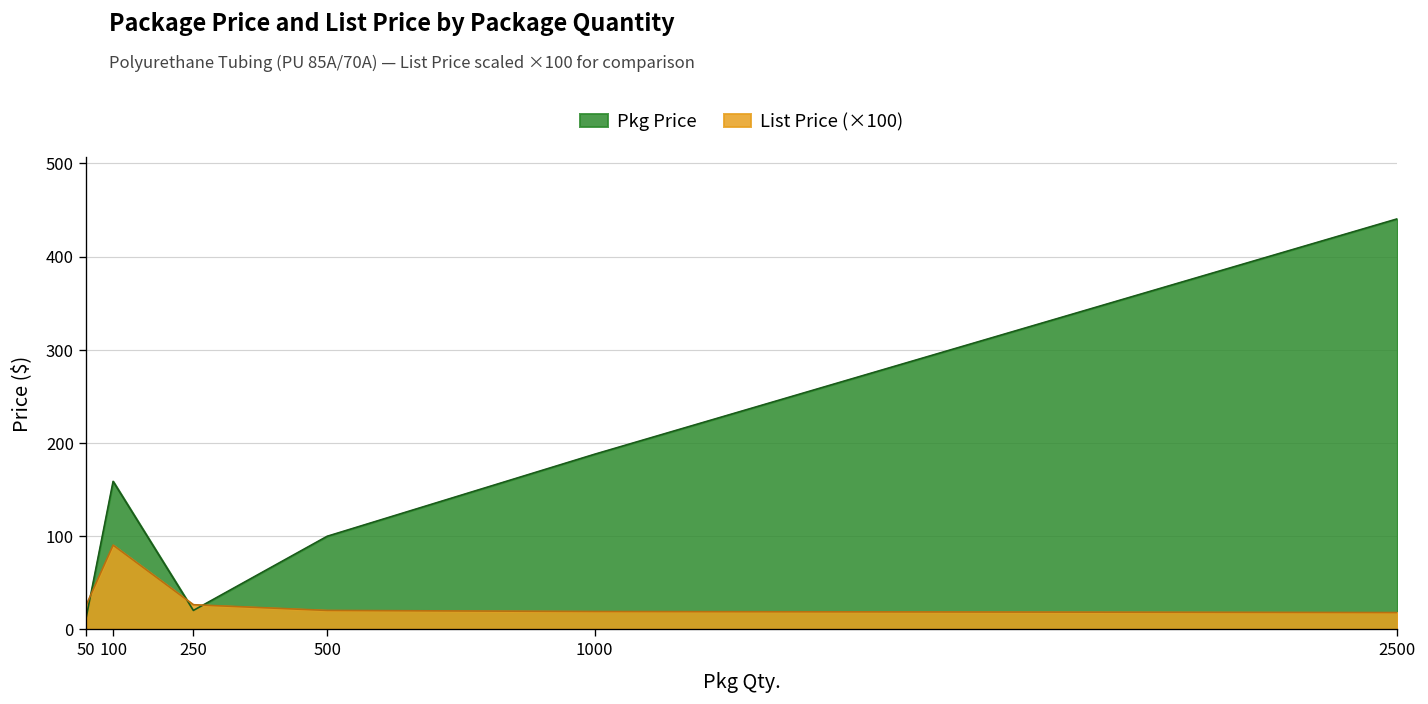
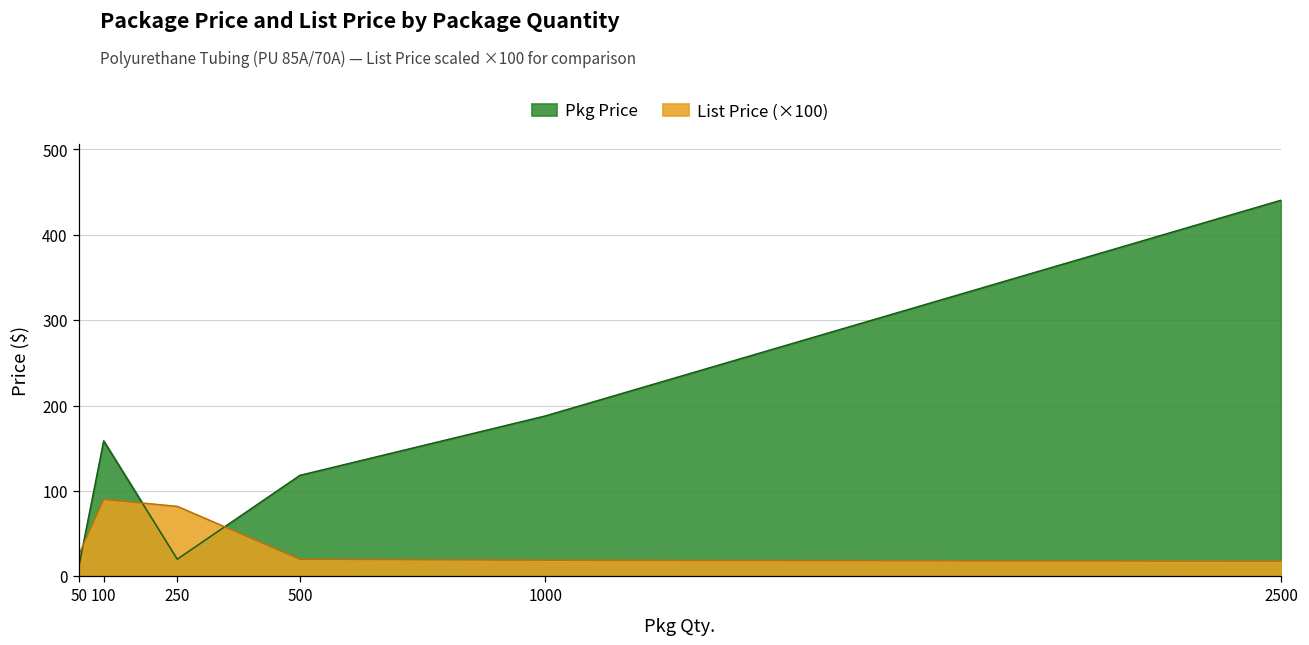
  {
    "Pkg Price": {
      "50": 10,
      "100": 160,
      "250": 20,
-     "500": 100,
+     "500": 120,
      "1000": 190,
      "2500": 440
    },
    "List Price (×100)": {
      "50": 30,
      "100": 90,
-     "250": 30,
+     "250": 80,
      "500": 20,
      "1000": 20,
      "2500": 20
    }
  }
